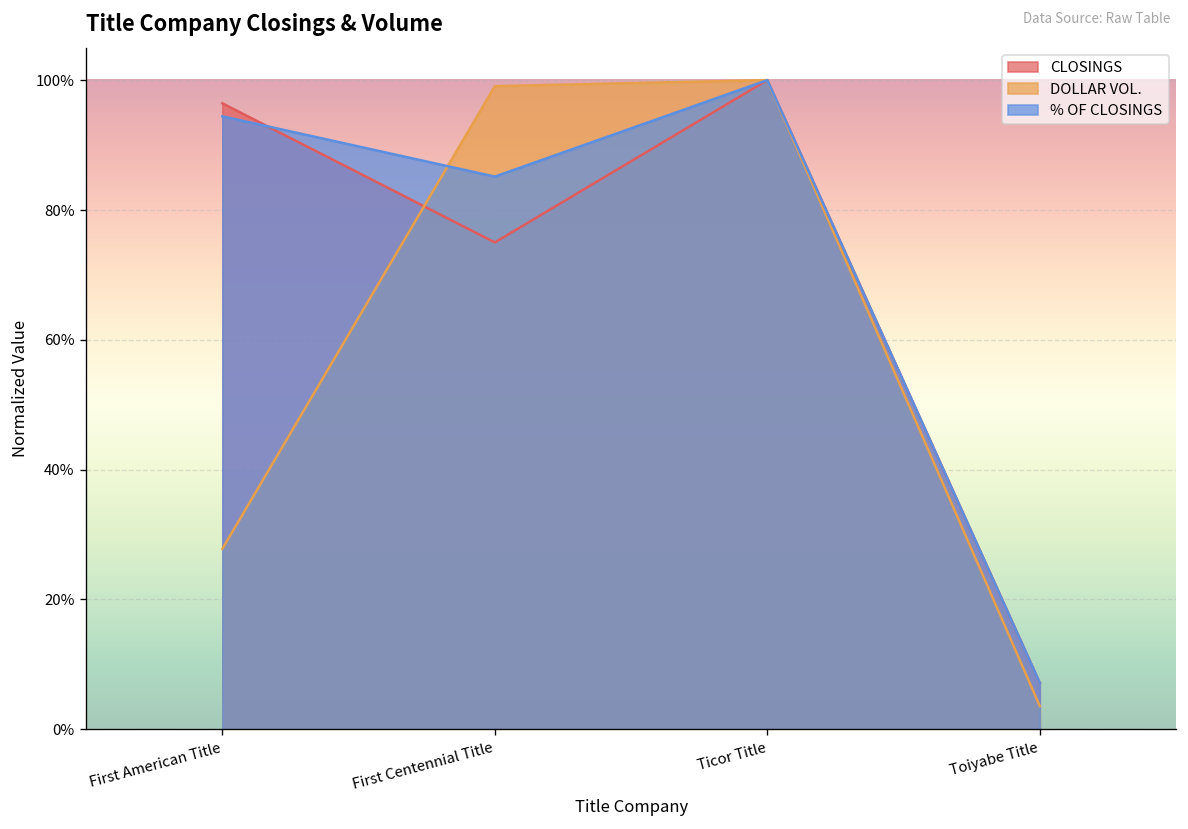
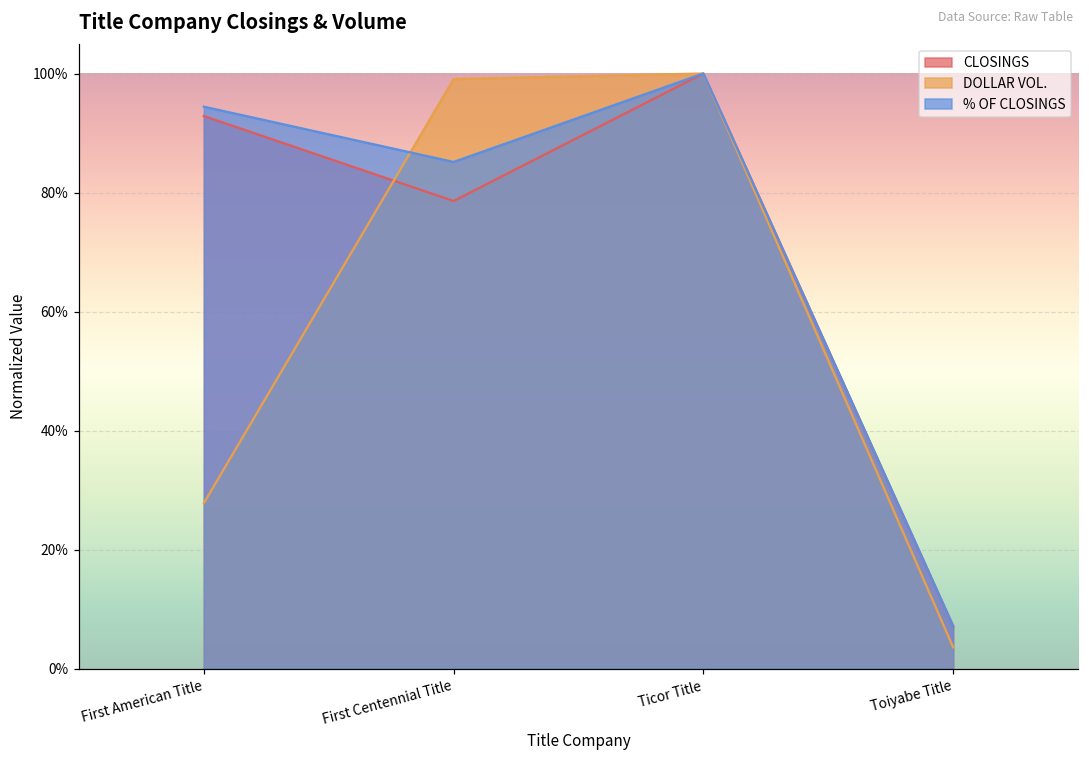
  {
    "CLOSINGS": {
-     "First American Title": "96%",
-     "First Centennial Title": "75%"
+     "First American Title": "93%",
+     "First Centennial Title": "79%"
    },
    "DOLLAR VOL.": {
      "First American Title": "28%",
      "First Centennial Title": "99%",
      "Toiyabe Title": "4%"
    },
    "% OF CLOSINGS": {
      "First American Title": "94%",
      "First Centennial Title": "85%"
    }
  }
